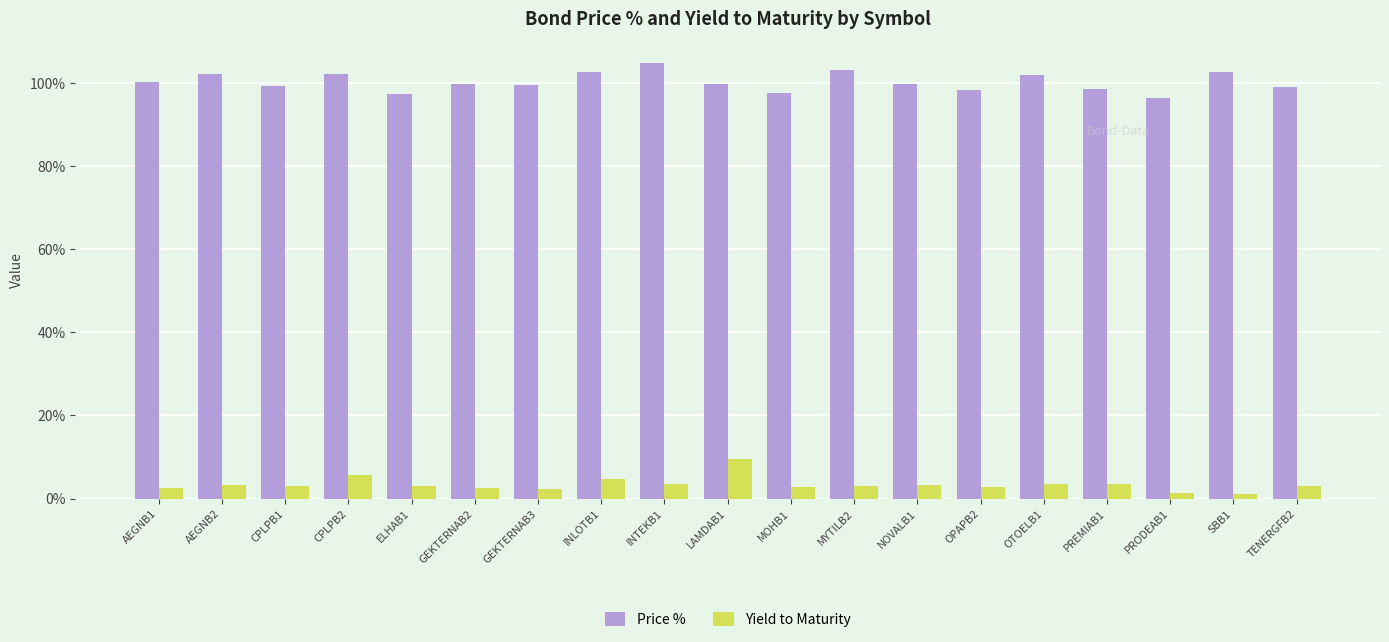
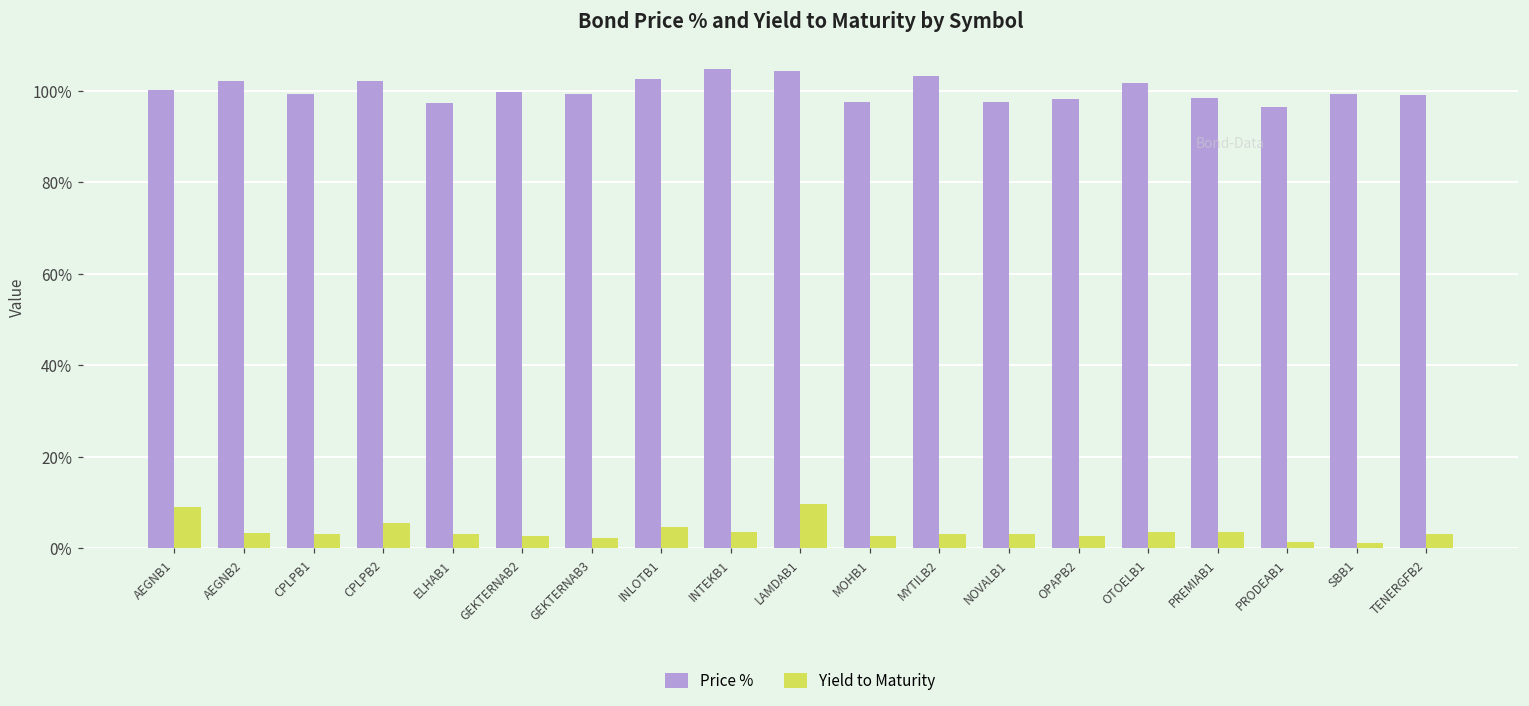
  {
    "Price %": {
      "AEGNB1": "100%",
      "AEGNB2": "102%",
      "CPLPB1": "99%",
      "CPLPB2": "102%",
      "ELHAB1": "97%",
      "GEKTERNAB2": "100%",
      "GEKTERNAB3": "99%",
      "INLOTB1": "103%",
      "INTEKB1": "105%",
-     "LAMDAB1": "100%",
+     "LAMDAB1": "104%",
      "MOHB1": "98%",
      "MYTILB2": "103%",
-     "NOVALB1": "100%",
+     "NOVALB1": "98%",
      "OPAPB2": "98%",
      "OTOELB1": "102%",
      "PREMIAB1": "98%",
      "PRODEAB1": "96%",
-     "SBB1": "103%",
+     "SBB1": "99%",
      "TENERGFB2": "99%"
    },
    "Yield to Maturity": {
-     "AEGNB1": "3%",
+     "AEGNB1": "9%",
      "AEGNB2": "3%",
      "CPLPB1": "3%",
      "CPLPB2": "6%",
      "ELHAB1": "3%",
      "GEKTERNAB2": "3%",
      "GEKTERNAB3": "2%",
      "INLOTB1": "5%",
      "INTEKB1": "4%",
      "LAMDAB1": "10%",
      "MOHB1": "3%",
      "MYTILB2": "3%",
      "NOVALB1": "3%",
      "OPAPB2": "3%",
      "OTOELB1": "3%",
      "PREMIAB1": "4%",
      "PRODEAB1": "1%",
      "SBB1": "1%",
      "TENERGFB2": "3%"
    }
  }
